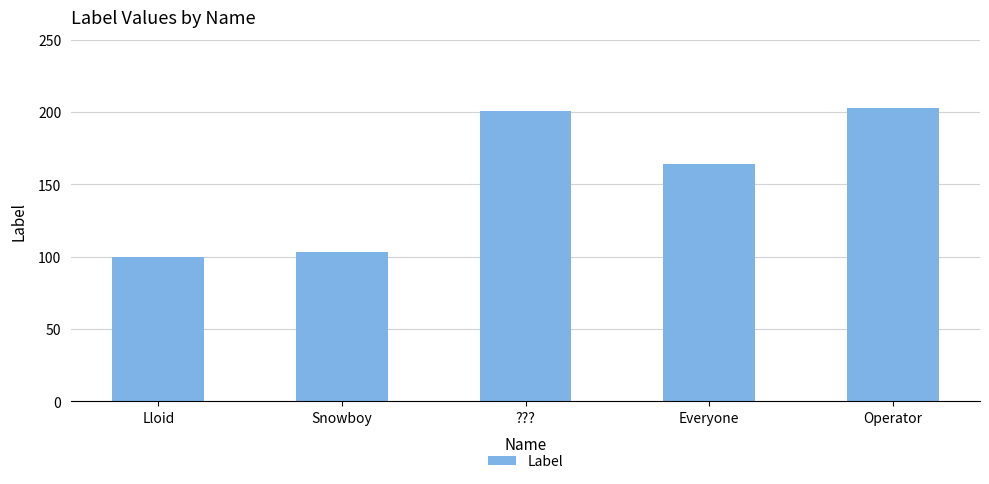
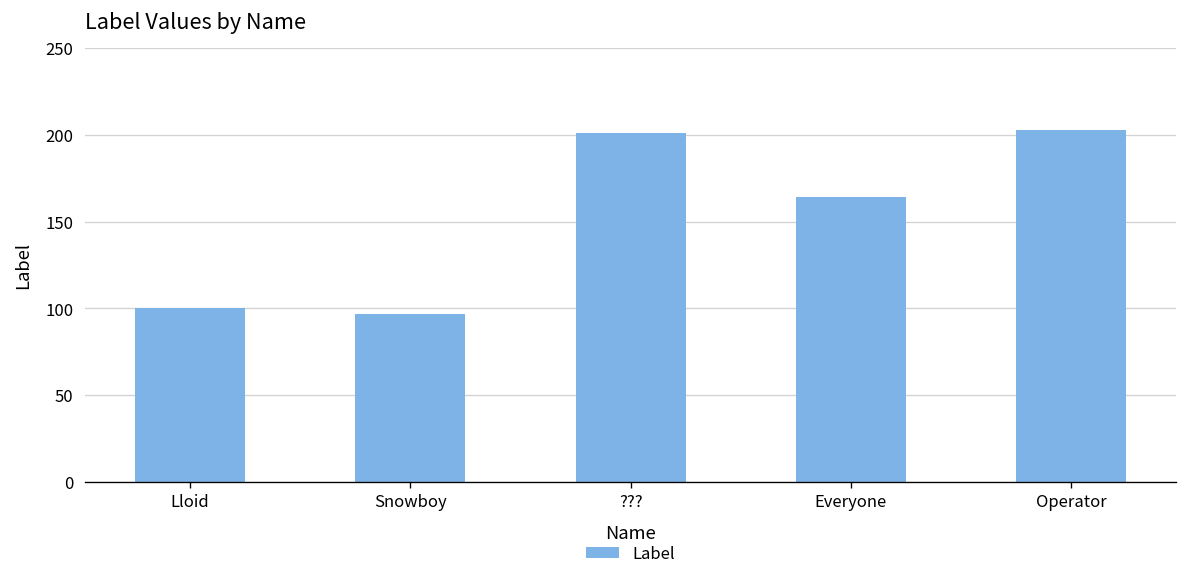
  {
    "Lloid": 100,
-   "Snowboy": 103,
+   "Snowboy": 97,
    "???": 201,
    "Everyone": 164,
    "Operator": 203
  }
